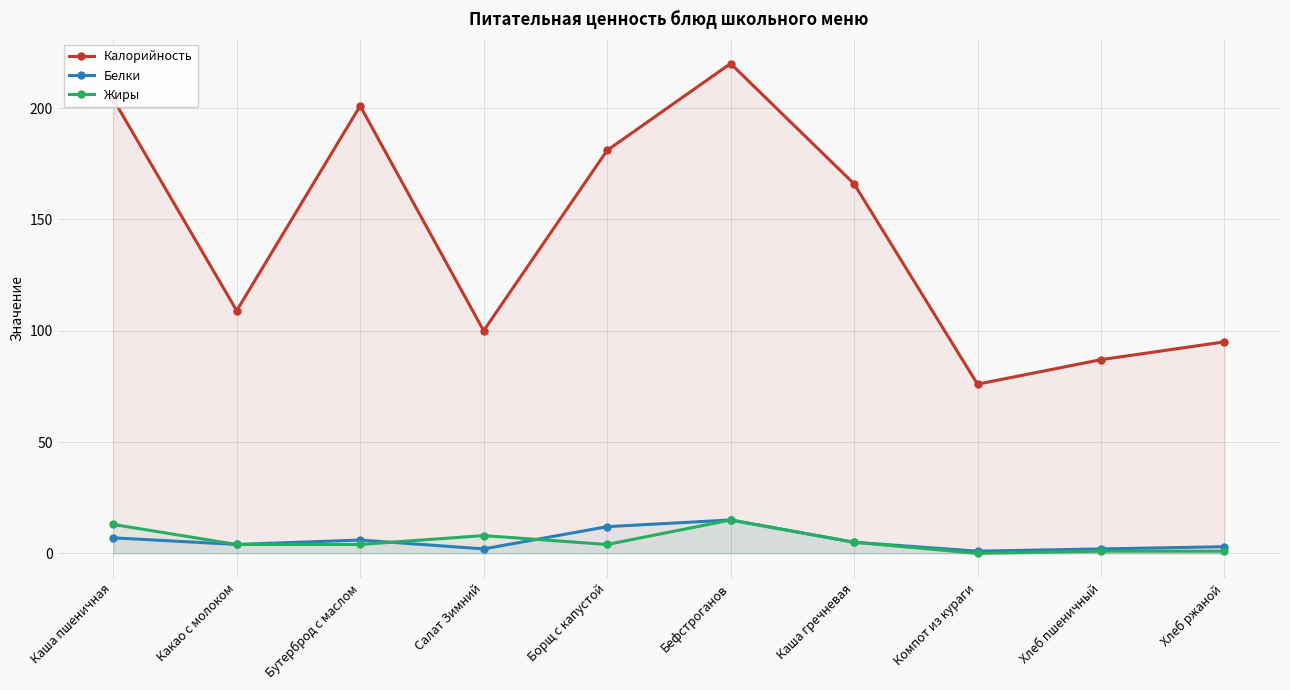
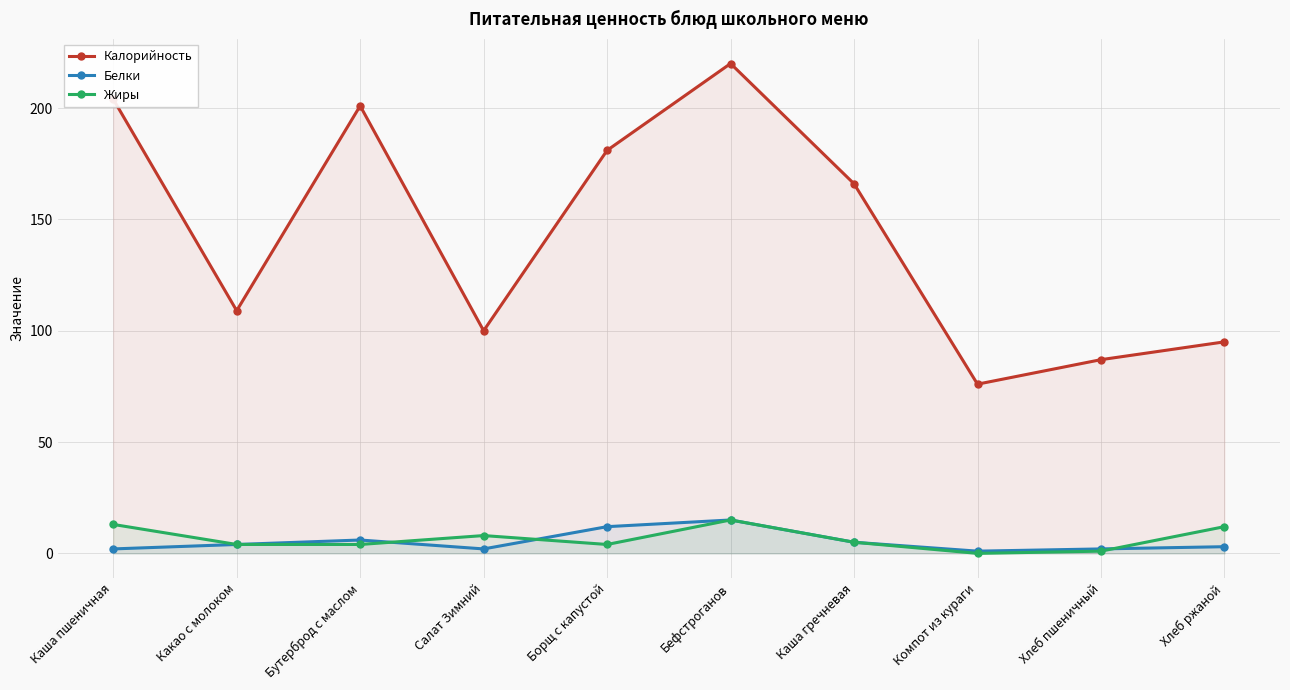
  {
    "Калорийность": {
      "Какао с молоком": 109,
      "Бутерброд с маслом": 201,
      "Салат Зимний": 100,
      "Борщ с капустой": 181,
      "Бефстроганов": 220,
      "Каша гречневая": 166,
      "Компот из кураги": 76,
      "Хлеб пшеничный": 87,
      "Хлеб ржаной": 95
    },
    "Белки": {
-     "Каша пшеничная": 7,
+     "Каша пшеничная": 2,
      "Бутерброд с маслом": 6,
      "Салат Зимний": 2,
      "Борщ с капустой": 12,
      "Хлеб ржаной": 3
    },
    "Жиры": {
      "Каша пшеничная": 13,
      "Бутерброд с маслом": 4,
      "Салат Зимний": 8,
      "Борщ с капустой": 4,
-     "Хлеб ржаной": 1
+     "Хлеб ржаной": 12
    }
  }
